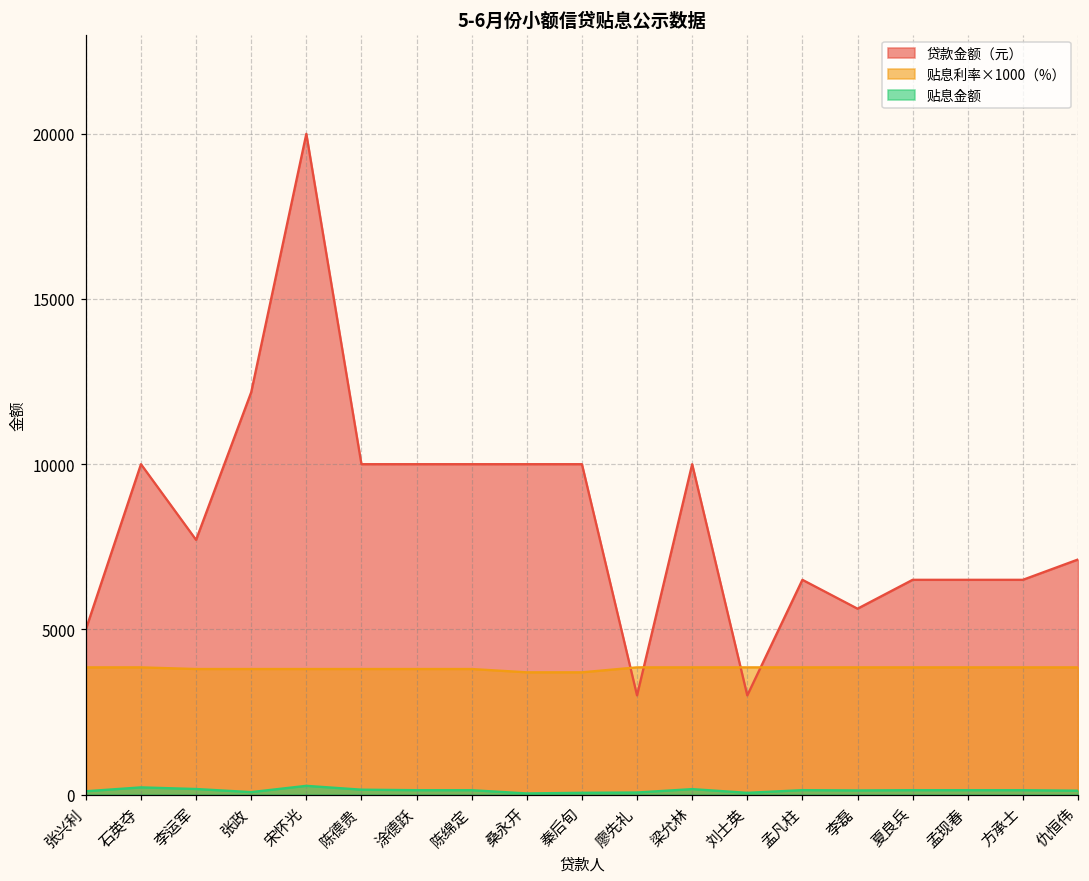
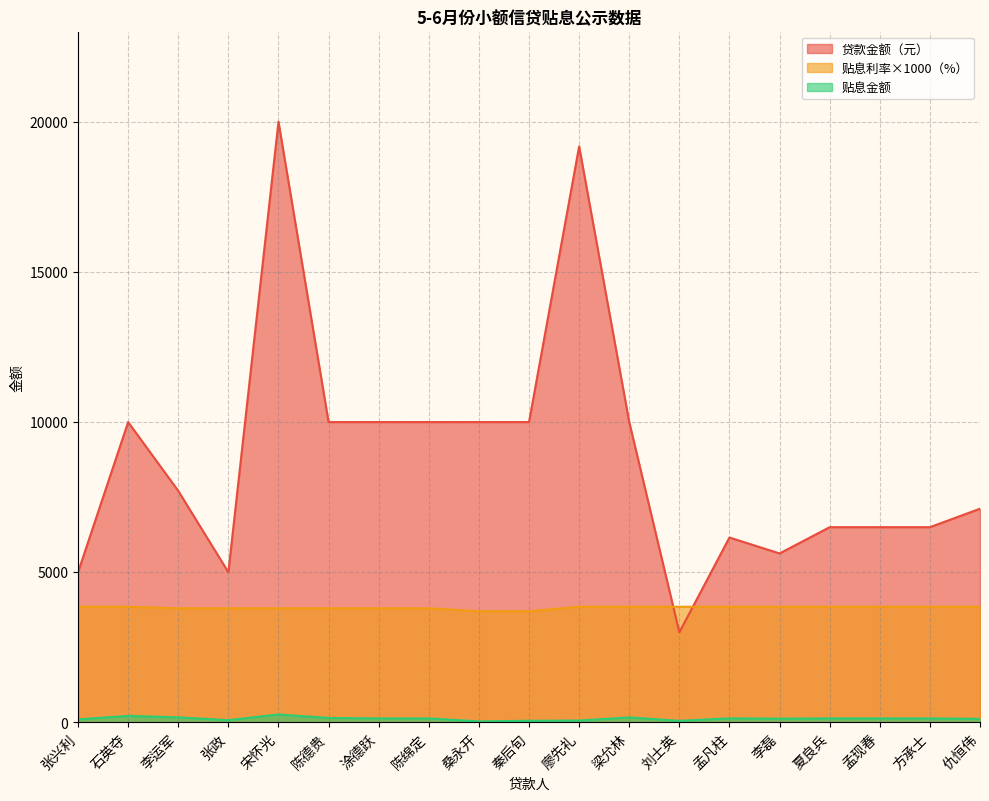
  {
    "贷款金额（元）": {
      "张兴利": 5000,
      "石英夺": 10000,
      "李运军": 7700,
-     "张政": 12200,
+     "张政": 5000,
      "宋怀光": 20000,
      "陈德贵": 10000,
      "涂德跃": 10000,
      "陈绵定": 10000,
      "桑永开": 10000,
      "秦后旬": 10000,
-     "廖先礼": 3000,
+     "廖先礼": 19200,
      "梁允林": 10000,
      "刘士英": 3000,
-     "孟凡柱": 6500,
+     "孟凡柱": 6200,
      "李磊": 5600,
      "夏良兵": 6500,
      "孟现春": 6500,
      "方承士": 6500,
      "仇恒伟": 7100
    },
    "贴息利率×1000（%）": {
      "张兴利": 3900,
      "石英夺": 3900,
      "李运军": 3800,
      "张政": 3800,
      "宋怀光": 3800,
      "陈德贵": 3800,
      "涂德跃": 3800,
      "陈绵定": 3800,
      "桑永开": 3700,
      "秦后旬": 3700,
      "廖先礼": 3900,
      "梁允林": 3900,
      "刘士英": 3900,
      "孟凡柱": 3900,
      "李磊": 3900,
      "夏良兵": 3900,
      "孟现春": 3900,
      "方承士": 3900,
      "仇恒伟": 3900
    },
    "贴息金额": {
      "张兴利": 100,
      "石英夺": 200,
      "李运军": 200,
      "张政": 100,
      "宋怀光": 300,
      "陈德贵": 100,
      "涂德跃": 100,
      "陈绵定": 100,
      "桑永开": 0,
      "秦后旬": 100,
      "廖先礼": 100,
      "梁允林": 200,
      "刘士英": 100,
      "孟凡柱": 100,
      "李磊": 100,
      "夏良兵": 100,
      "孟现春": 100,
      "方承士": 100,
      "仇恒伟": 100
    }
  }
